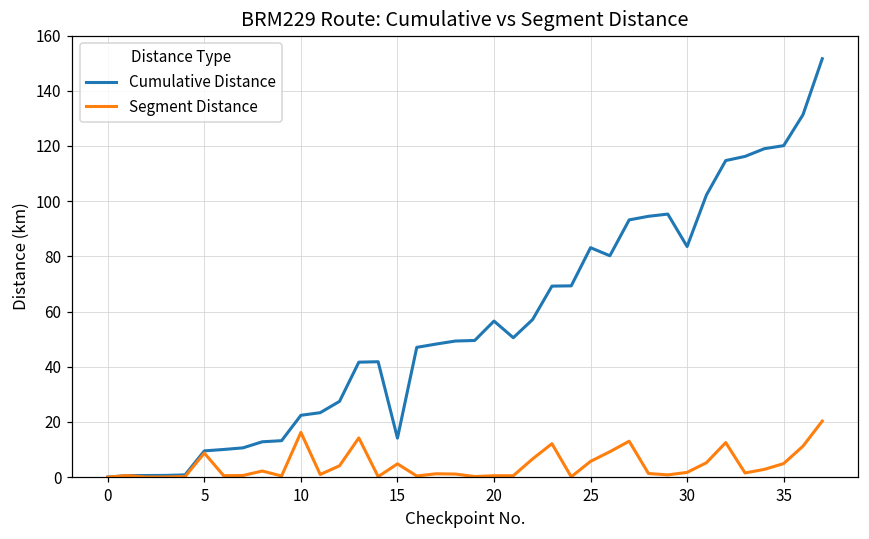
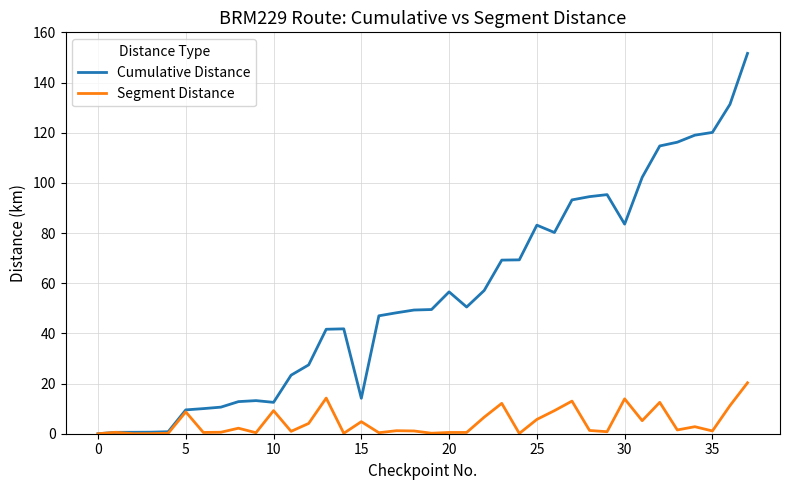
  {
    "Cumulative Distance": {
-     "10": 22,
+     "10": 13,
      "15": 14,
      "20": 57,
      "25": 83,
      "30": 84,
      "35": 120
    },
    "Segment Distance": {
-     "10": 16,
+     "10": 9,
      "15": 5,
      "20": 1,
      "25": 6,
-     "30": 2,
-     "35": 5
+     "30": 14,
+     "35": 1
    }
  }
